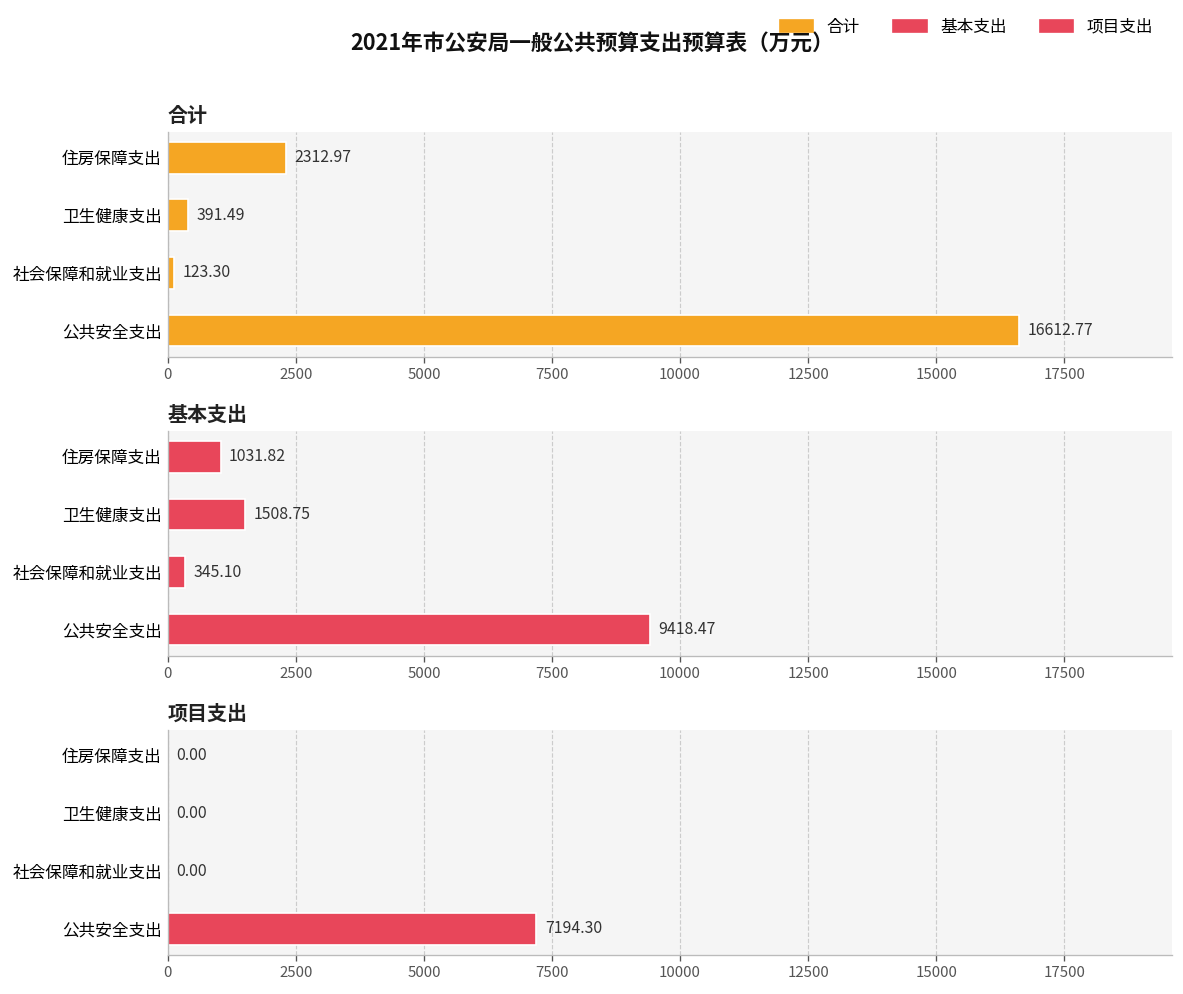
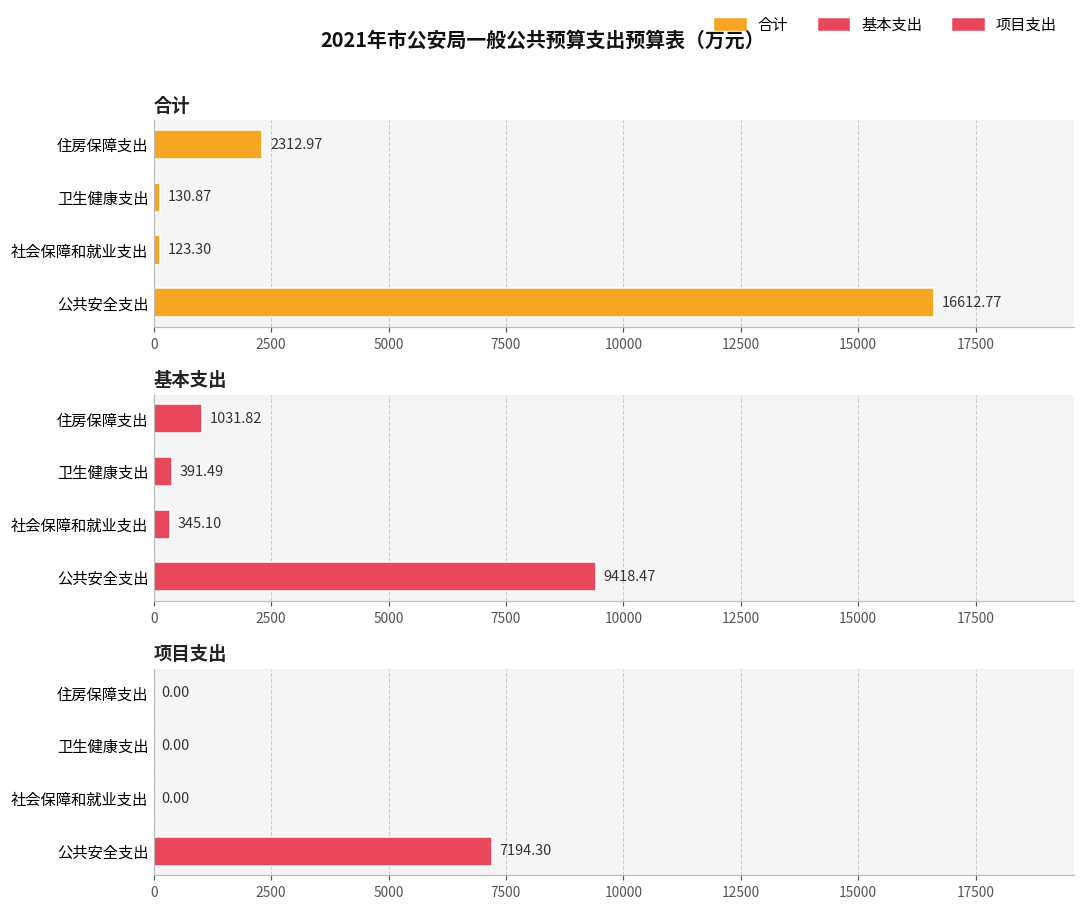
  {
    "合计": {
      "住房保障支出": 2312.97,
-     "卫生健康支出": 391.49,
+     "卫生健康支出": 130.87,
      "社会保障和就业支出": 123.30,
      "公共安全支出": 16612.77
    },
    "基本支出": {
      "住房保障支出": 1031.82,
-     "卫生健康支出": 1508.75,
+     "卫生健康支出": 391.49,
      "社会保障和就业支出": 345.10,
      "公共安全支出": 9418.47
    },
    "项目支出": {
      "住房保障支出": 0.00,
      "卫生健康支出": 0.00,
      "社会保障和就业支出": 0.00,
      "公共安全支出": 7194.30
    }
  }
